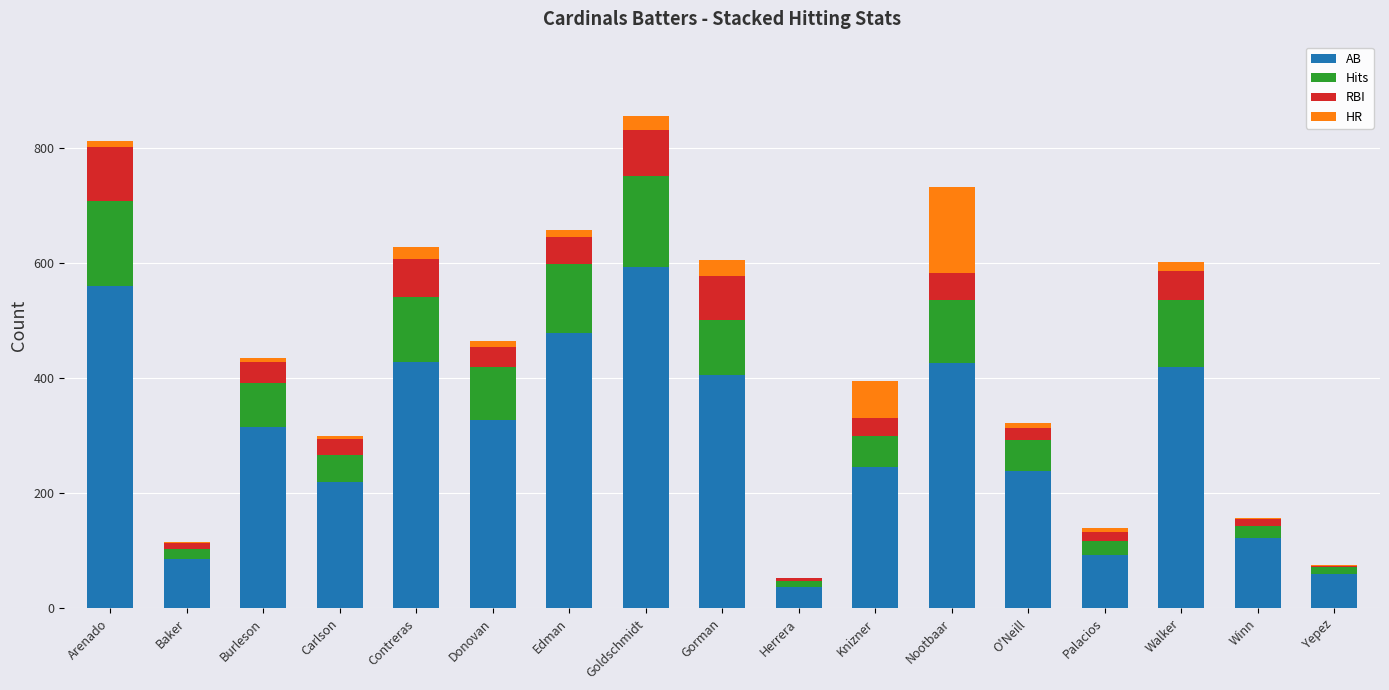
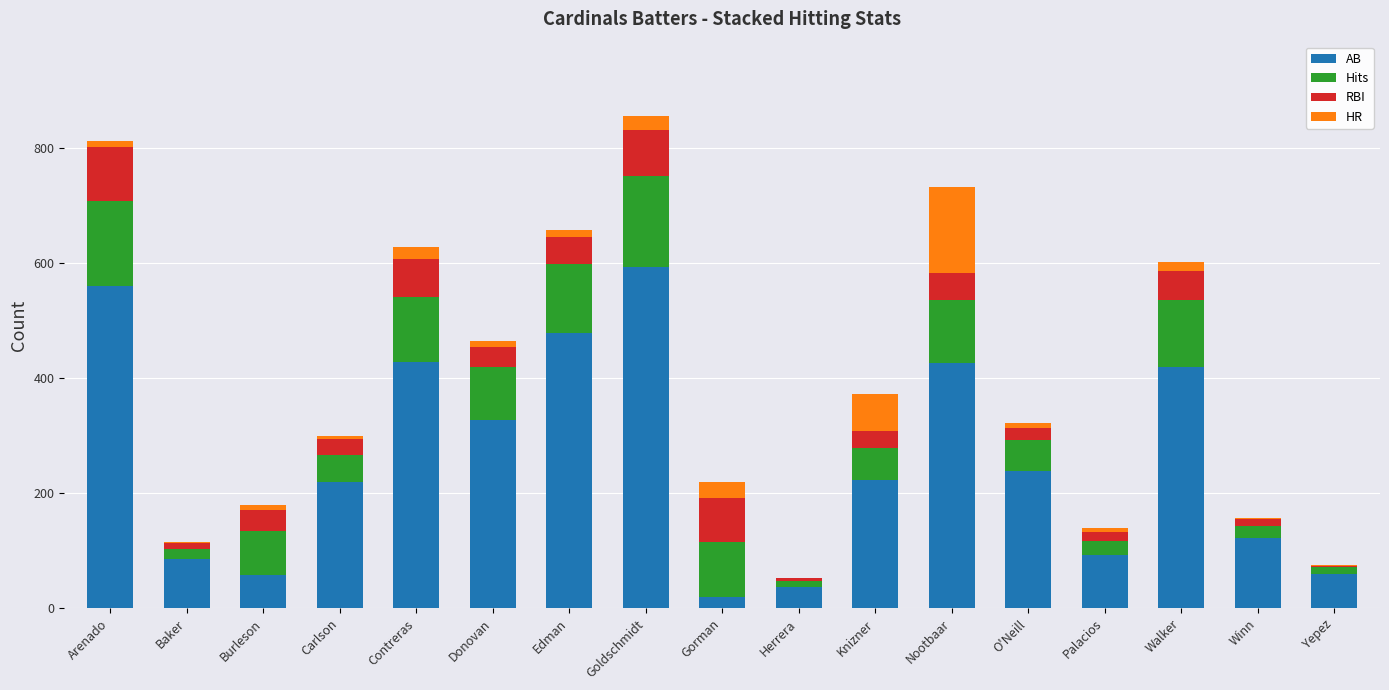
  {
    "AB": {
      "Arenado": 560,
      "Baker": 90,
-     "Burleson": 320,
+     "Burleson": 60,
      "Carlson": 220,
      "Contreras": 430,
      "Donovan": 330,
      "Edman": 480,
      "Goldschmidt": 590,
-     "Gorman": 410,
+     "Gorman": 20,
      "Herrera": 40,
-     "Knizner": 250,
+     "Knizner": 220,
      "Nootbaar": 430,
      "O'Neill": 240,
      "Palacios": 90,
      "Walker": 420,
      "Winn": 120,
      "Yepez": 60
    },
    "Hits": {
      "Arenado": 150,
      "Baker": 20,
      "Burleson": 80,
      "Carlson": 50,
      "Contreras": 110,
      "Donovan": 90,
      "Edman": 120,
      "Goldschmidt": 160,
      "Gorman": 100,
      "Herrera": 10,
      "Knizner": 50,
      "Nootbaar": 110,
      "O'Neill": 60,
      "Palacios": 20,
      "Walker": 120,
      "Winn": 20,
      "Yepez": 10
    },
    "RBI": {
      "Arenado": 90,
      "Baker": 10,
      "Burleson": 40,
      "Carlson": 30,
      "Contreras": 70,
      "Donovan": 30,
      "Edman": 50,
      "Goldschmidt": 80,
      "Gorman": 80,
      "Knizner": 30,
      "Nootbaar": 50,
      "O'Neill": 20,
      "Palacios": 20,
      "Walker": 50,
      "Winn": 10
    },
    "HR": {
      "Arenado": 10,
      "Burleson": 10,
      "Carlson": 10,
      "Contreras": 20,
      "Donovan": 10,
      "Edman": 10,
      "Goldschmidt": 30,
      "Gorman": 30,
      "Herrera": 0,
      "Knizner": 60,
      "Nootbaar": 150,
      "O'Neill": 10,
      "Palacios": 10,
      "Walker": 20
    }
  }
